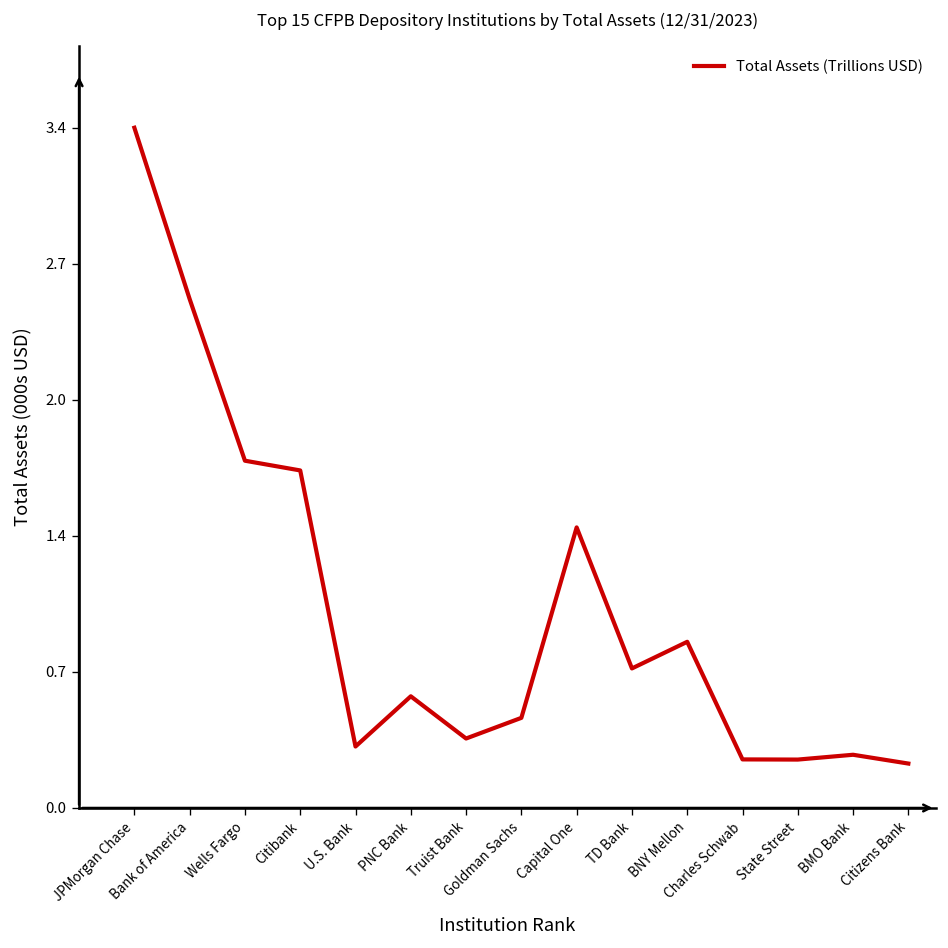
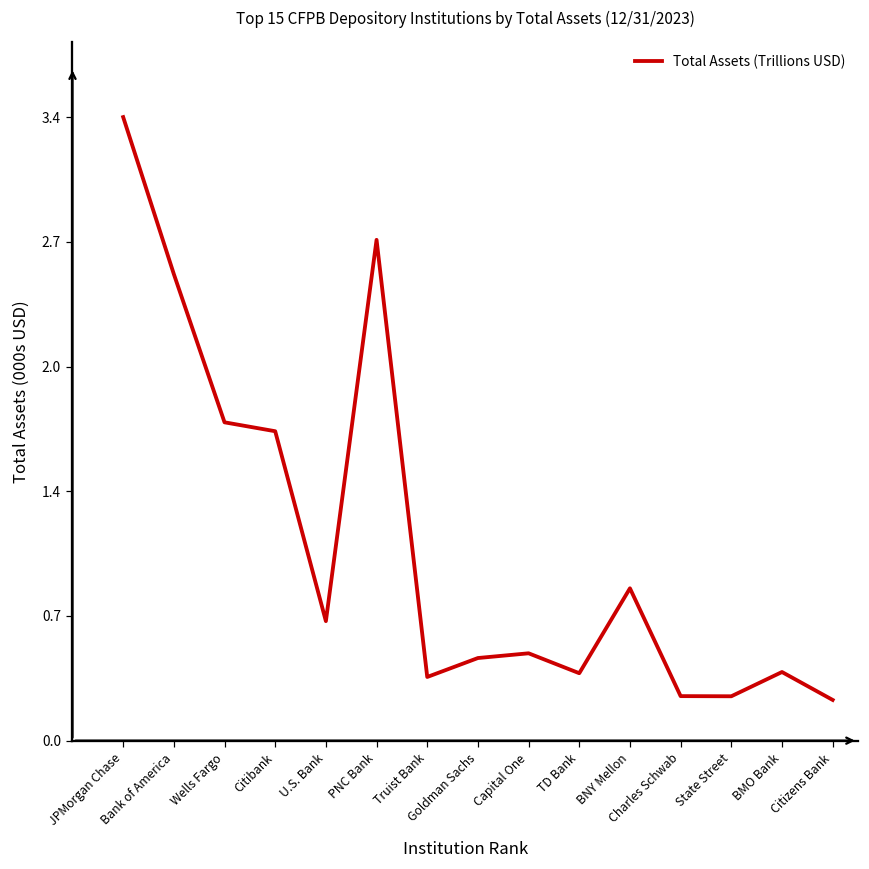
  {
    "JPMorgan Chase": 3.40,
    "Bank of America": 2.54,
    "Wells Fargo": 1.73,
    "Citibank": 1.68,
-   "U.S. Bank": 0.31,
-   "PNC Bank": 0.56,
+   "U.S. Bank": 0.65,
+   "PNC Bank": 2.73,
    "Truist Bank": 0.35,
    "Goldman Sachs": 0.45,
-   "Capital One": 1.40,
-   "TD Bank": 0.70,
+   "Capital One": 0.48,
+   "TD Bank": 0.37,
    "BNY Mellon": 0.83,
    "Charles Schwab": 0.24,
    "State Street": 0.24,
-   "BMO Bank": 0.27,
+   "BMO Bank": 0.37,
    "Citizens Bank": 0.22
  }
